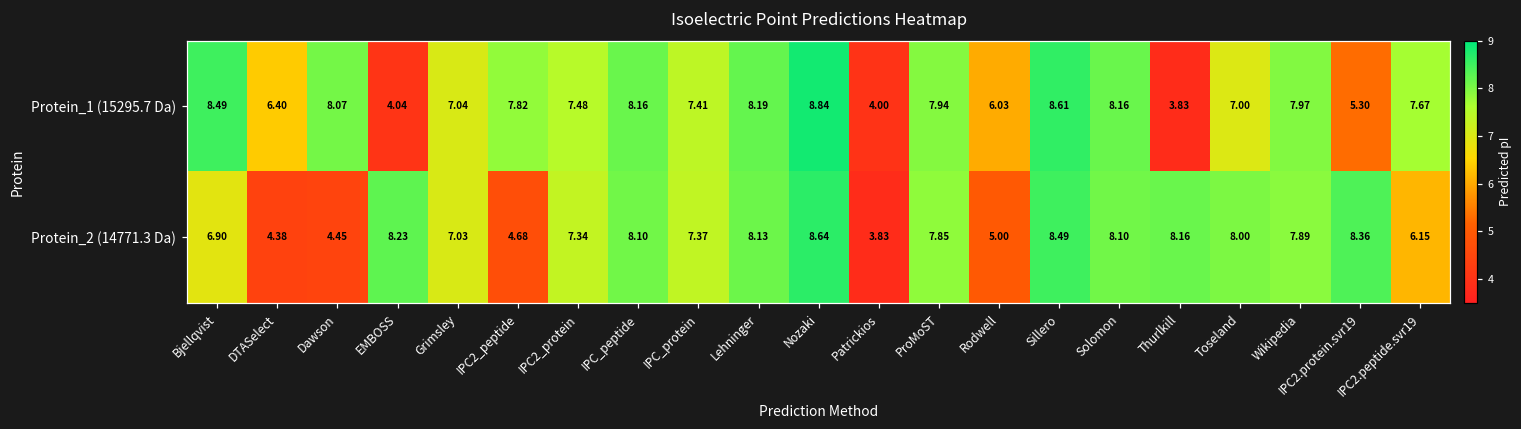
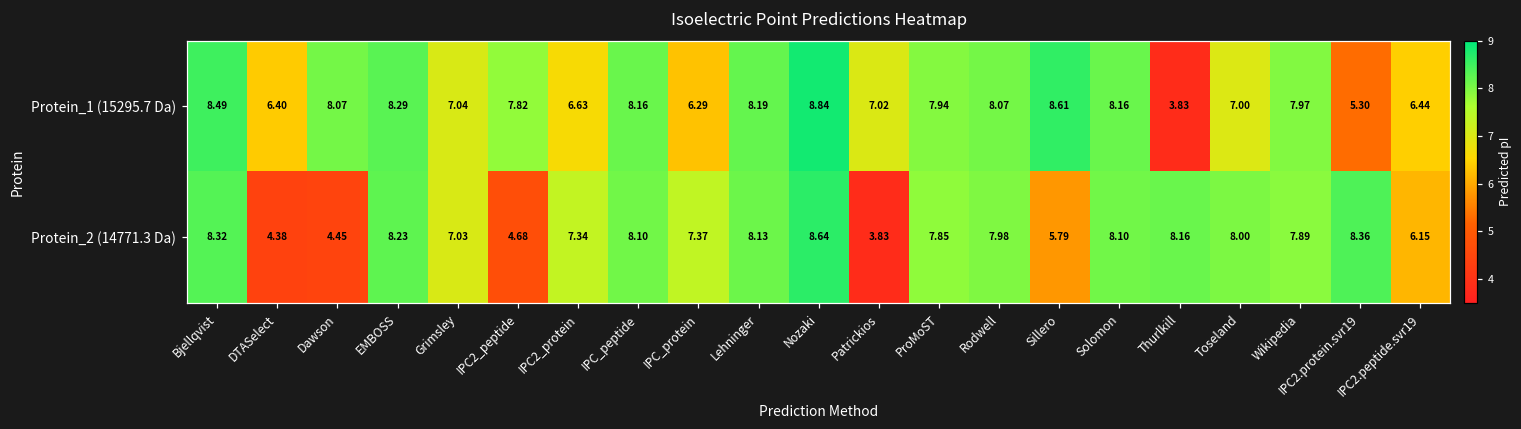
  {
    "Protein_1 (15295.7 Da)": {
      "Bjellqvist": 8.49,
      "DTASelect": 6.40,
      "Dawson": 8.07,
-     "EMBOSS": 4.04,
+     "EMBOSS": 8.29,
      "Grimsley": 7.04,
      "IPC2_peptide": 7.82,
-     "IPC2_protein": 7.48,
+     "IPC2_protein": 6.63,
      "IPC_peptide": 8.16,
-     "IPC_protein": 7.41,
+     "IPC_protein": 6.29,
      "Lehninger": 8.19,
      "Nozaki": 8.84,
-     "Patrickios": 4.00,
+     "Patrickios": 7.02,
      "ProMoST": 7.94,
-     "Rodwell": 6.03,
+     "Rodwell": 8.07,
      "Sillero": 8.61,
      "Solomon": 8.16,
      "Thurlkill": 3.83,
      "Toseland": 7.00,
      "Wikipedia": 7.97,
      "IPC2.protein.svr19": 5.30,
-     "IPC2.peptide.svr19": 7.67
+     "IPC2.peptide.svr19": 6.44
    },
    "Protein_2 (14771.3 Da)": {
-     "Bjellqvist": 6.90,
+     "Bjellqvist": 8.32,
      "DTASelect": 4.38,
      "Dawson": 4.45,
      "EMBOSS": 8.23,
      "Grimsley": 7.03,
      "IPC2_peptide": 4.68,
      "IPC2_protein": 7.34,
      "IPC_peptide": 8.10,
      "IPC_protein": 7.37,
      "Lehninger": 8.13,
      "Nozaki": 8.64,
      "Patrickios": 3.83,
      "ProMoST": 7.85,
-     "Rodwell": 5.00,
-     "Sillero": 8.49,
+     "Rodwell": 7.98,
+     "Sillero": 5.79,
      "Solomon": 8.10,
      "Thurlkill": 8.16,
      "Toseland": 8.00,
      "Wikipedia": 7.89,
      "IPC2.protein.svr19": 8.36,
      "IPC2.peptide.svr19": 6.15
    }
  }
